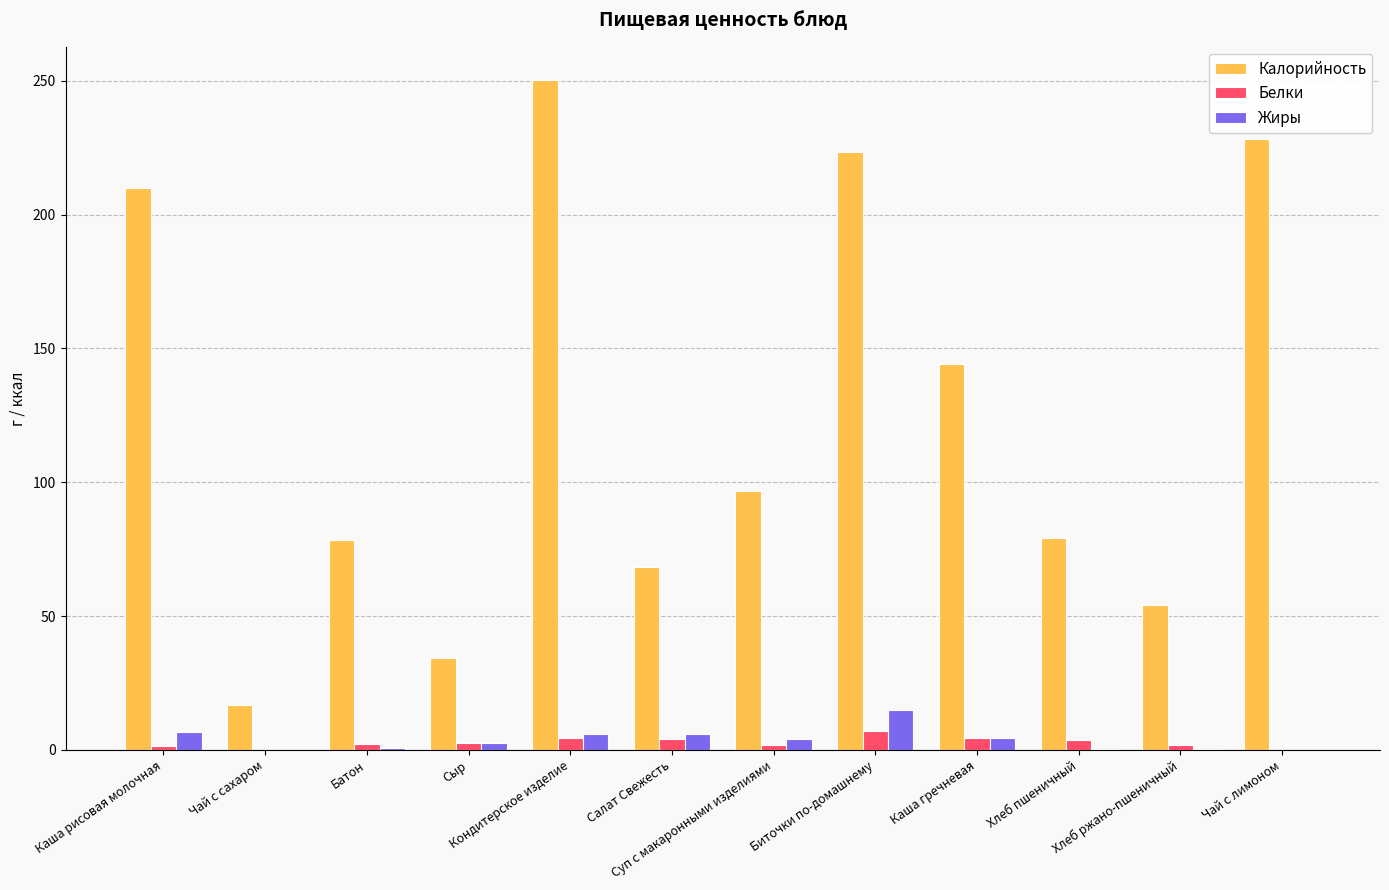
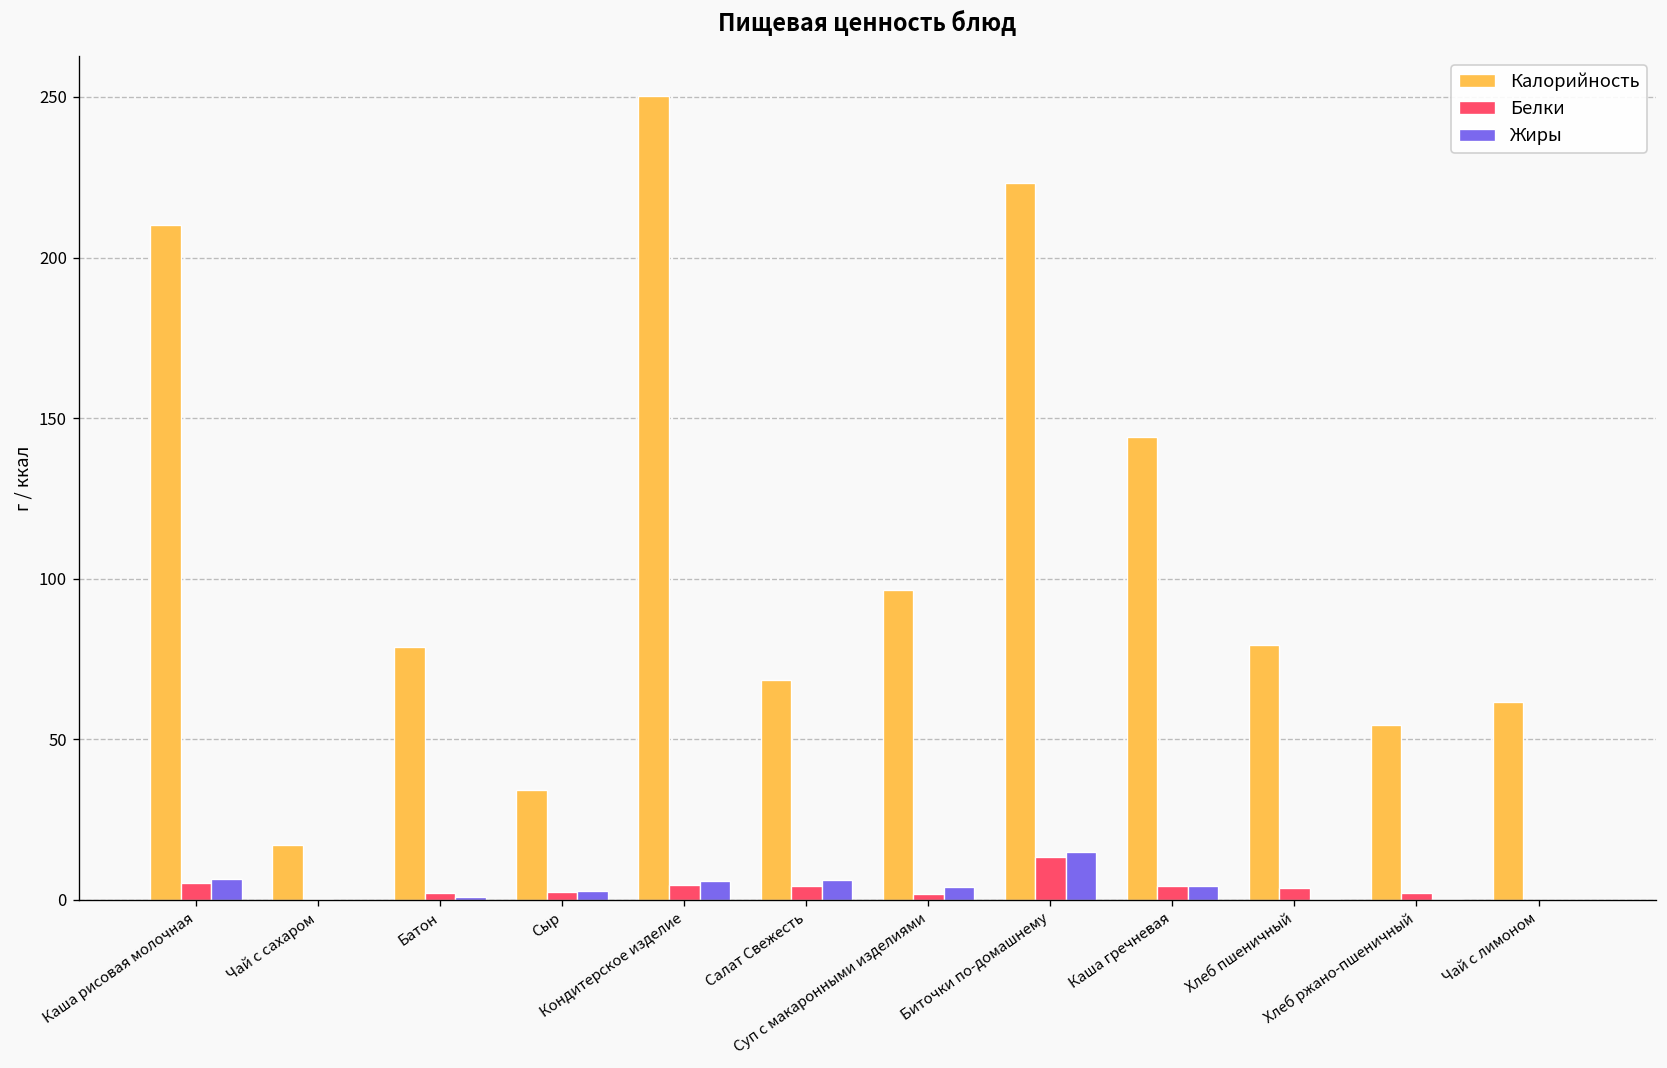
  {
    "Калорийность": {
      "Каша рисовая молочная": 210,
      "Чай с сахаром": 17,
      "Батон": 79,
      "Сыр": 34,
      "Кондитерское изделие": 250,
      "Салат Свежесть": 68,
      "Суп с макаронными изделиями": 97,
      "Биточки по-домашнему": 223,
      "Каша гречневая": 144,
      "Хлеб пшеничный": 79,
      "Хлеб ржано-пшеничный": 54,
-     "Чай с лимоном": 228
+     "Чай с лимоном": 62
    },
    "Белки": {
-     "Каша рисовая молочная": 2,
+     "Каша рисовая молочная": 5,
      "Батон": 2,
      "Сыр": 3,
      "Кондитерское изделие": 5,
      "Салат Свежесть": 4,
      "Суп с макаронными изделиями": 2,
-     "Биточки по-домашнему": 7,
+     "Биточки по-домашнему": 13,
      "Каша гречневая": 4,
      "Хлеб пшеничный": 4,
      "Хлеб ржано-пшеничный": 2
    },
    "Жиры": {
      "Каша рисовая молочная": 7,
      "Чай с сахаром": 0,
      "Сыр": 3,
      "Кондитерское изделие": 6,
      "Салат Свежесть": 6,
      "Суп с макаронными изделиями": 4,
      "Биточки по-домашнему": 15,
      "Каша гречневая": 4
    }
  }
